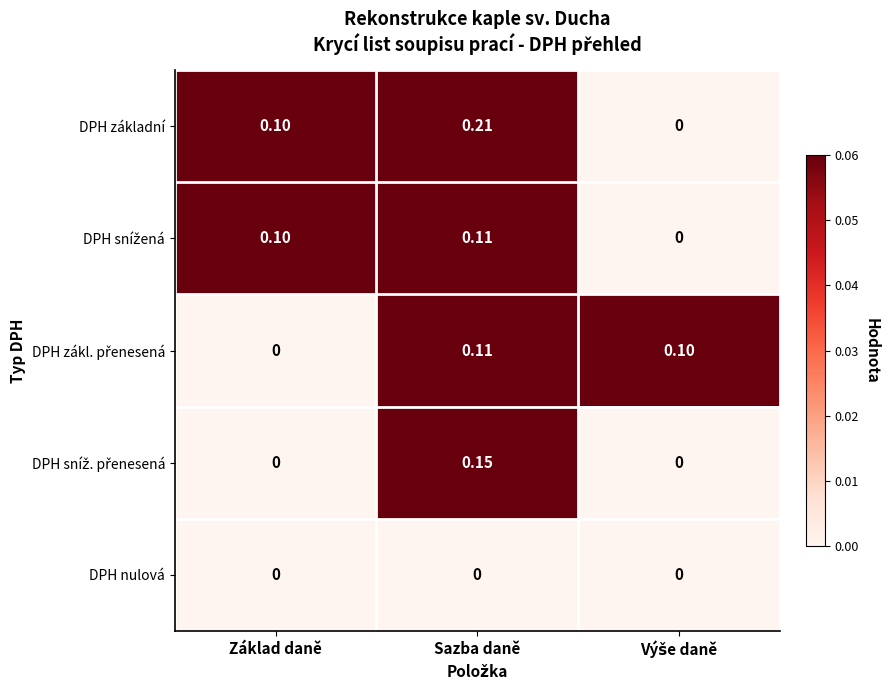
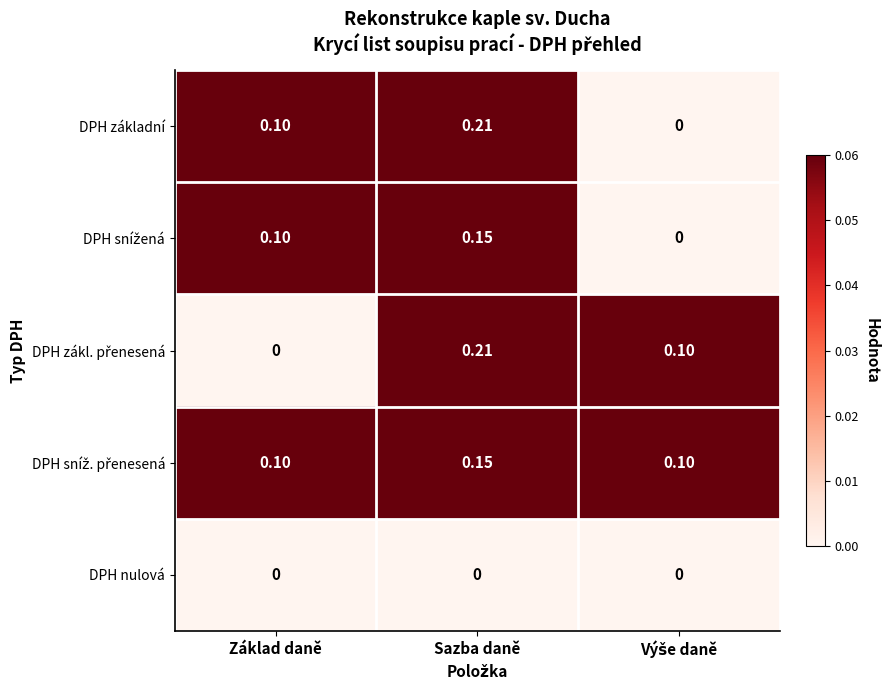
  {
    "DPH snížená": {
-     "Sazba daně": 0.11
+     "Sazba daně": 0.15
    },
    "DPH zákl. přenesená": {
-     "Sazba daně": 0.11
+     "Sazba daně": 0.21
    },
    "DPH sníž. přenesená": {
-     "Základ daně": 0,
-     "Výše daně": 0
+     "Základ daně": 0.10,
+     "Výše daně": 0.10
    }
  }
